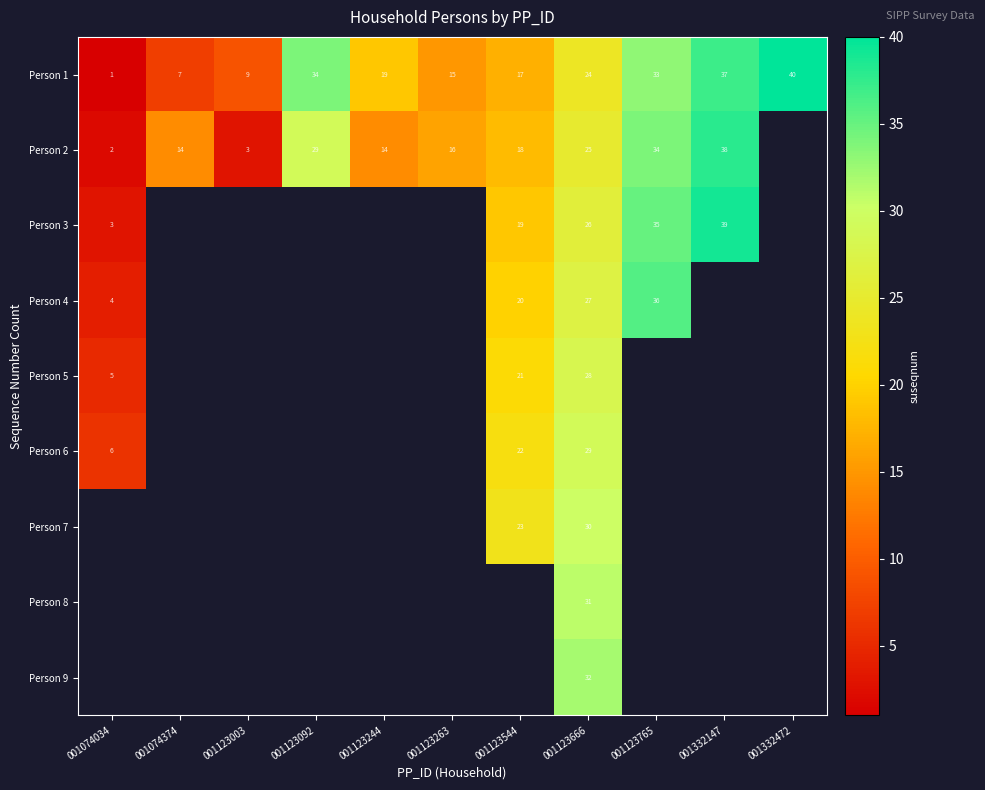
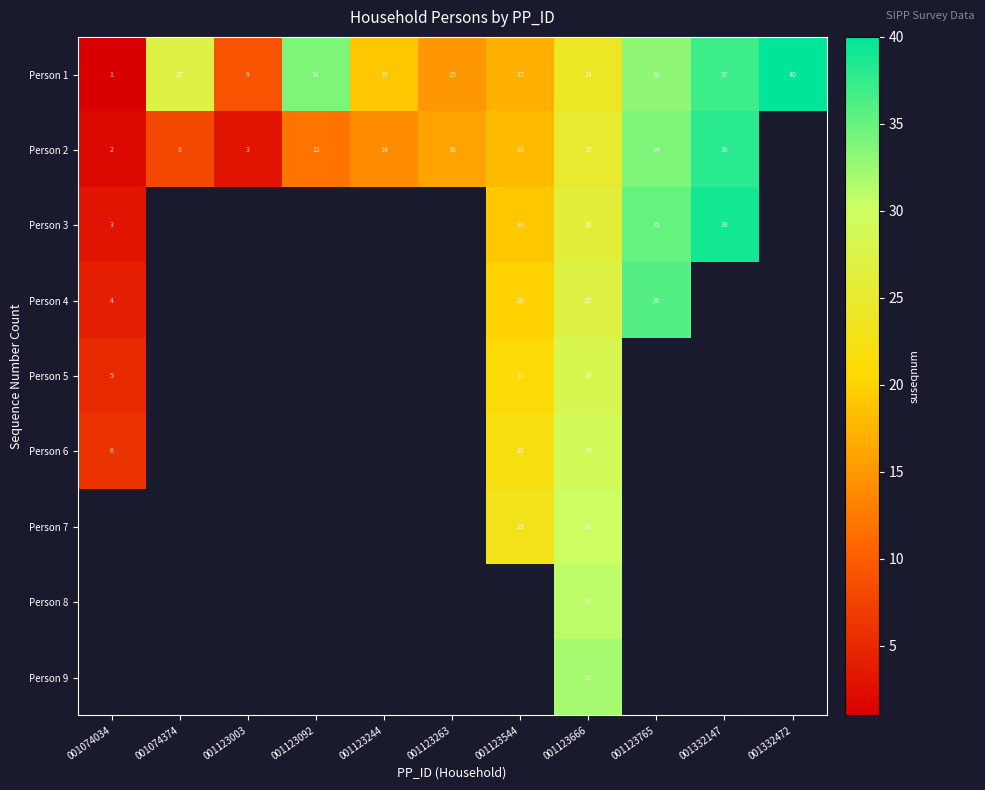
  {
    "Person 1": {
      "001074034": 1,
-     "001074374": 7,
+     "001074374": 27,
      "001123003": 9,
      "001123092": 34,
      "001123244": 19,
      "001123263": 15,
      "001123544": 17,
      "001123666": 24,
      "001123765": 33,
      "001332147": 37,
      "001332472": 40
    },
    "Person 2": {
      "001074034": 2,
-     "001074374": 14,
+     "001074374": 8,
      "001123003": 3,
-     "001123092": 29,
+     "001123092": 12,
      "001123244": 14,
      "001123263": 16,
      "001123544": 18,
      "001123666": 25,
      "001123765": 34,
      "001332147": 38
    },
    "Person 3": {
      "001074034": 3,
      "001123544": 19,
      "001123666": 26,
      "001123765": 35,
      "001332147": 39
    },
    "Person 4": {
      "001074034": 4,
      "001123544": 20,
      "001123666": 27,
      "001123765": 36
    },
    "Person 5": {
      "001074034": 5,
      "001123544": 21,
      "001123666": 28
    },
    "Person 6": {
      "001074034": 6,
      "001123544": 22,
      "001123666": 29
    },
    "Person 7": {
      "001123544": 23,
      "001123666": 30
    },
    "Person 8": {
      "001123666": 31
    },
    "Person 9": {
      "001123666": 32
    }
  }
